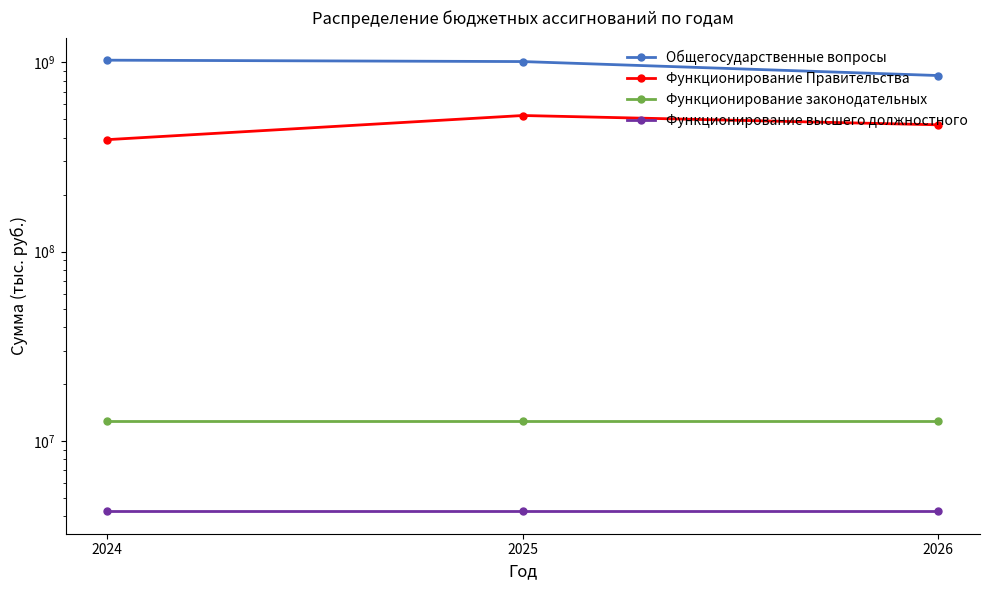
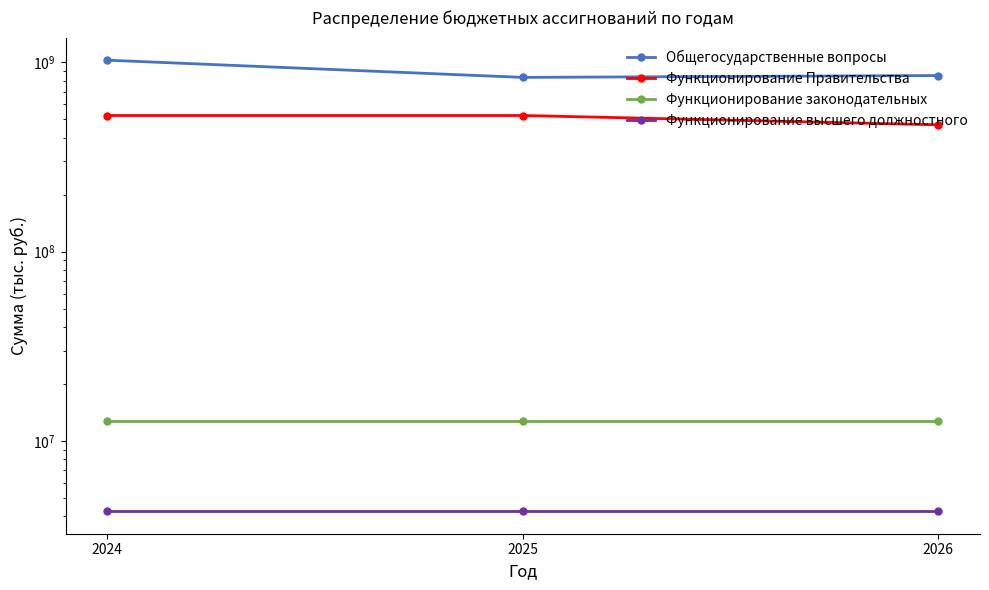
  {
    "Общегосударственные вопросы": {
      "2024": 1000000000,
-     "2025": 1000000000,
+     "2025": 800000000,
      "2026": 900000000
    },
    "Функционирование Правительства": {
-     "2024": 390000000,
+     "2024": 520000000,
      "2025": 520000000,
      "2026": 470000000
    },
    "Функционирование законодательных": {
      "2024": 13000000,
      "2025": 13000000,
      "2026": 13000000
    },
    "Функционирование высшего должностного": {
      "2024": 4300000,
      "2025": 4300000,
      "2026": 4300000
    }
  }
